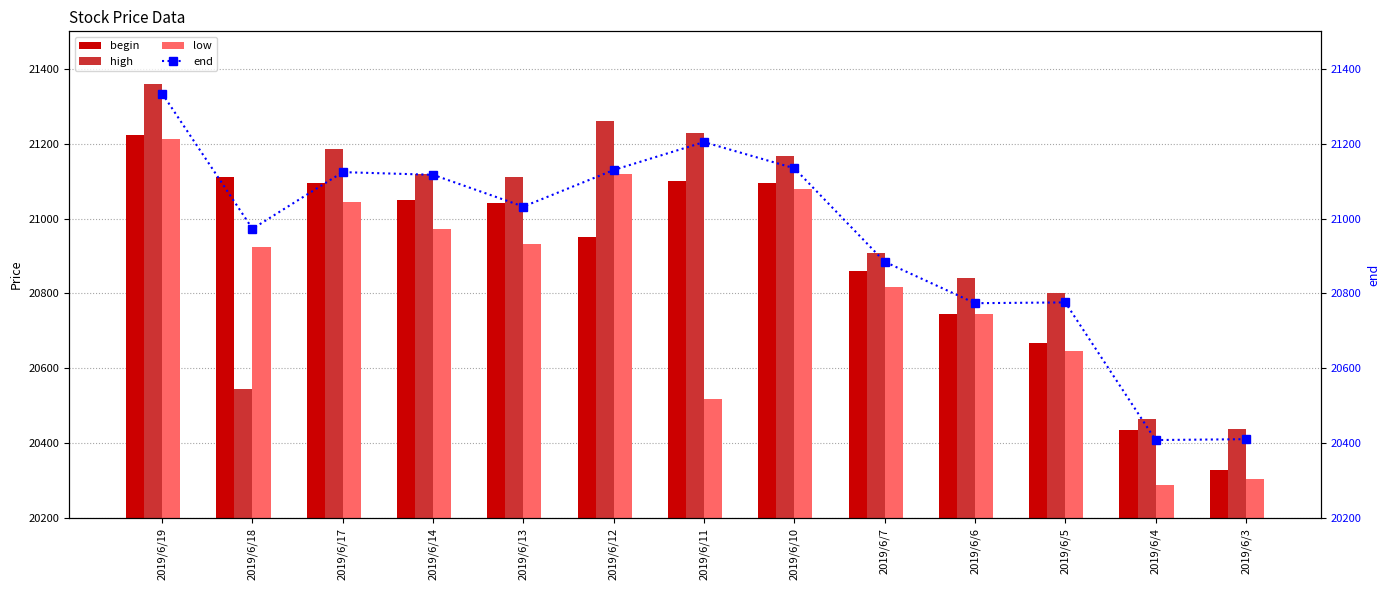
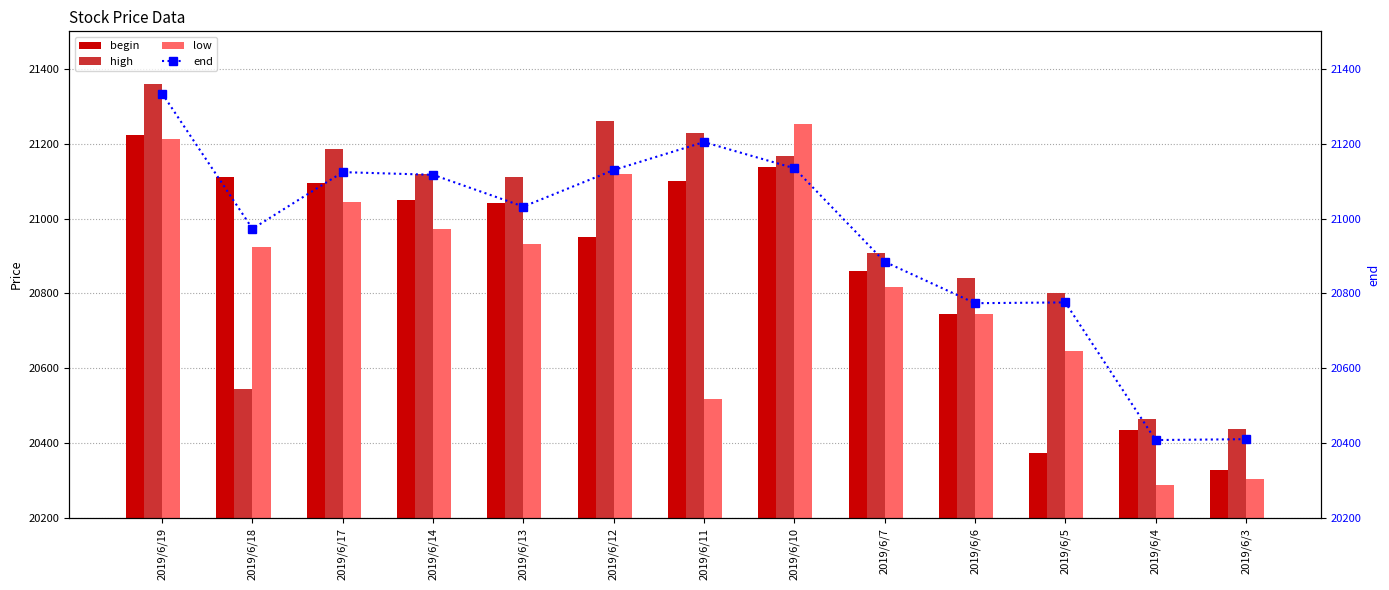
  {
    "begin": {
      "2019/6/19": 21220,
      "2019/6/18": 21110,
      "2019/6/17": 21090,
      "2019/6/14": 21050,
      "2019/6/13": 21040,
      "2019/6/12": 20950,
      "2019/6/11": 21100,
-     "2019/6/10": 21100,
+     "2019/6/10": 21140,
      "2019/6/7": 20860,
      "2019/6/6": 20750,
-     "2019/6/5": 20670,
+     "2019/6/5": 20370,
      "2019/6/4": 20440,
      "2019/6/3": 20330
    },
    "high": {
      "2019/6/19": 21360,
      "2019/6/18": 20540,
      "2019/6/17": 21190,
      "2019/6/14": 21120,
      "2019/6/13": 21110,
      "2019/6/12": 21260,
      "2019/6/11": 21230,
      "2019/6/10": 21170,
      "2019/6/7": 20910,
      "2019/6/6": 20840,
      "2019/6/5": 20800,
      "2019/6/4": 20460,
      "2019/6/3": 20440
    },
    "low": {
      "2019/6/19": 21210,
      "2019/6/18": 20920,
      "2019/6/17": 21040,
      "2019/6/14": 20970,
      "2019/6/13": 20930,
      "2019/6/12": 21120,
      "2019/6/11": 20520,
-     "2019/6/10": 21080,
+     "2019/6/10": 21250,
      "2019/6/7": 20820,
      "2019/6/6": 20750,
      "2019/6/5": 20650,
      "2019/6/4": 20290,
      "2019/6/3": 20310
    },
    "end": {
      "2019/6/19": 21330,
      "2019/6/18": 20970,
      "2019/6/17": 21120,
      "2019/6/14": 21120,
      "2019/6/13": 21030,
      "2019/6/12": 21130,
      "2019/6/11": 21200,
      "2019/6/10": 21130,
      "2019/6/7": 20880,
      "2019/6/6": 20770,
      "2019/6/5": 20780,
      "2019/6/4": 20410,
      "2019/6/3": 20410
    }
  }
